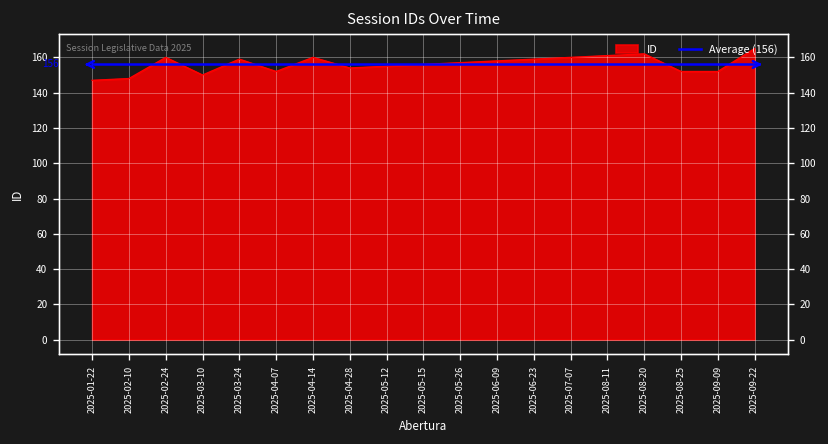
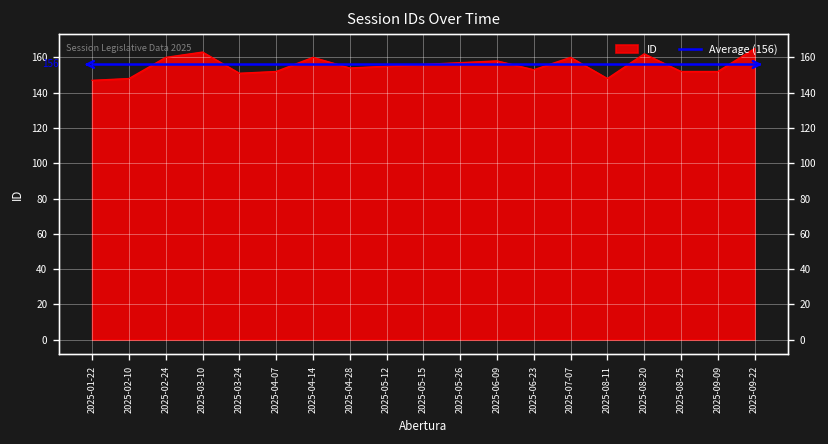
  {
    "ID": {
      "2025-01-22": 147,
      "2025-02-10": 148,
-     "2025-03-10": 150,
-     "2025-03-24": 159,
+     "2025-03-10": 163,
+     "2025-03-24": 151,
      "2025-04-07": 152,
      "2025-04-14": 160,
      "2025-04-28": 154,
      "2025-06-09": 158,
-     "2025-06-23": 159,
+     "2025-06-23": 153,
      "2025-07-07": 160,
-     "2025-08-11": 161,
+     "2025-08-11": 148,
      "2025-08-20": 162,
      "2025-08-25": 152,
      "2025-09-09": 152,
      "2025-09-22": 165
    },
    "Average (156)": {
      "2025-02-10": 156,
      "2025-02-24": 156,
      "2025-03-10": 156,
      "2025-03-24": 156,
      "2025-04-07": 156,
      "2025-04-14": 156,
      "2025-04-28": 156,
      "2025-06-09": 156,
      "2025-06-23": 156,
      "2025-07-07": 156,
      "2025-08-11": 156,
      "2025-08-20": 156,
      "2025-08-25": 156,
      "2025-09-09": 156,
      "2025-09-22": 156
    }
  }
